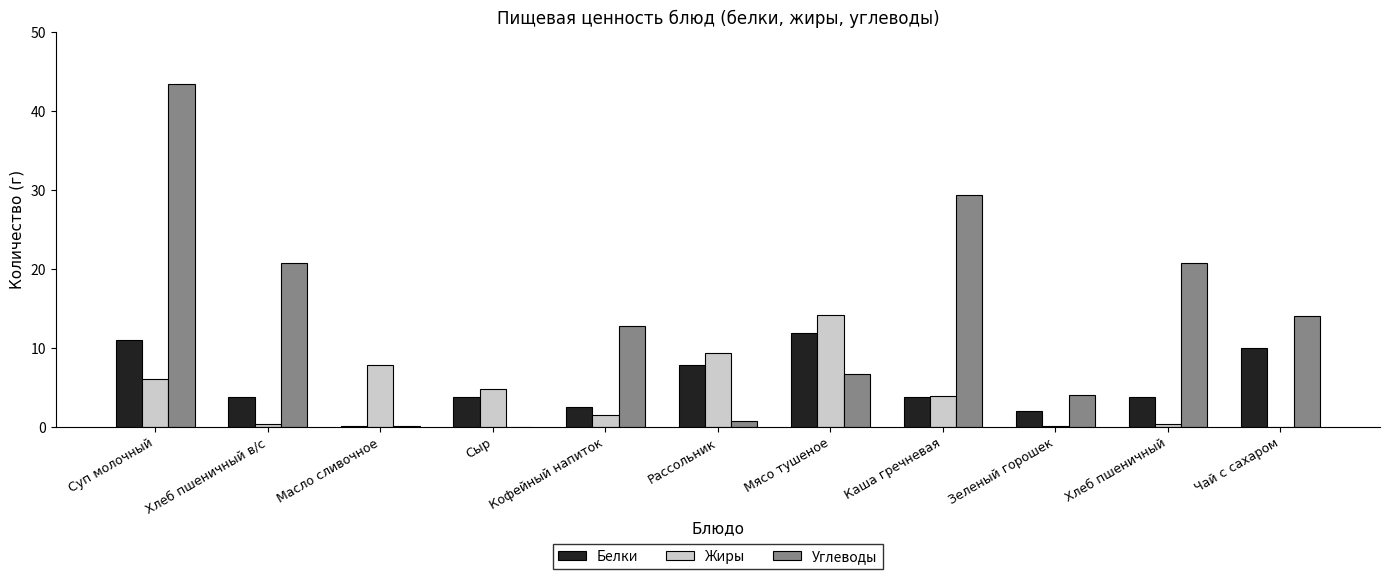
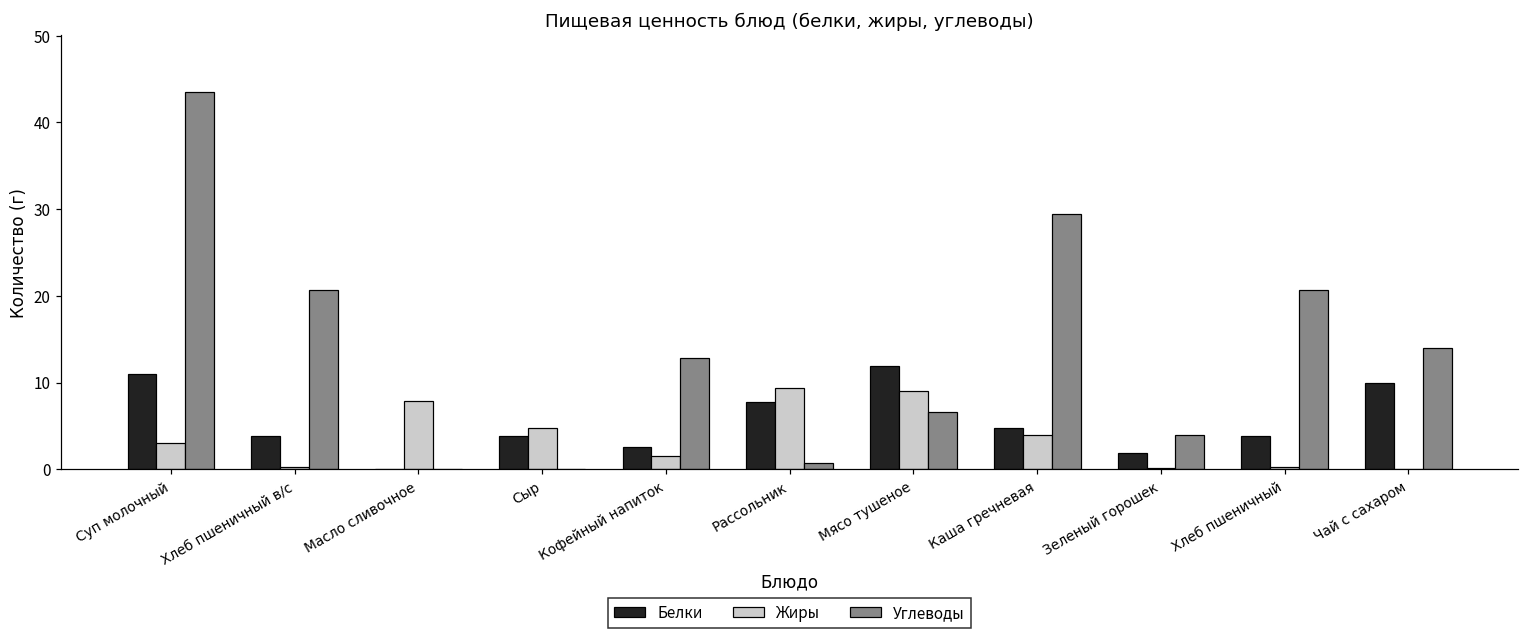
  {
    "Белки": {
      "Суп молочный": 11,
      "Хлеб пшеничный в/с": 4,
      "Сыр": 4,
      "Кофейный напиток": 3,
      "Рассольник": 8,
      "Мясо тушеное": 12,
-     "Каша гречневая": 4,
+     "Каша гречневая": 5,
      "Зеленый горошек": 2,
      "Хлеб пшеничный": 4,
      "Чай с сахаром": 10
    },
    "Жиры": {
-     "Суп молочный": 6,
+     "Суп молочный": 3,
      "Масло сливочное": 8,
      "Сыр": 5,
      "Кофейный напиток": 2,
      "Рассольник": 9,
-     "Мясо тушеное": 14,
+     "Мясо тушеное": 9,
      "Каша гречневая": 4,
      "Чай с сахаром": 0
    },
    "Углеводы": {
      "Суп молочный": 44,
      "Хлеб пшеничный в/с": 21,
      "Сыр": 0,
      "Кофейный напиток": 13,
      "Рассольник": 1,
      "Мясо тушеное": 7,
      "Каша гречневая": 29,
      "Зеленый горошек": 4,
      "Хлеб пшеничный": 21,
      "Чай с сахаром": 14
    }
  }
